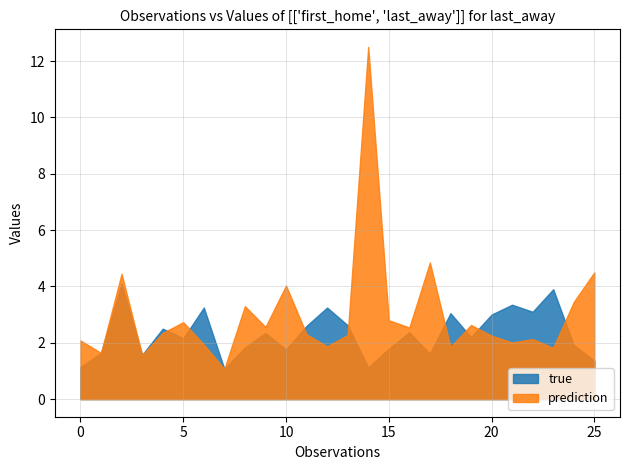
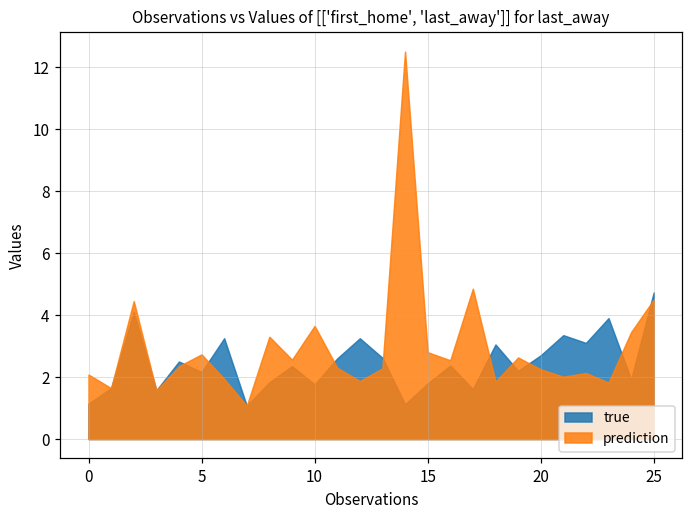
  {
    "true": {
      "0": 1.1,
      "5": 2.2,
      "10": 1.8,
      "15": 1.8,
-     "20": 3.0,
-     "25": 1.4
+     "20": 2.7,
+     "25": 4.7
    },
    "prediction": {
      "0": 2.1,
      "5": 2.7,
-     "10": 4.0,
+     "10": 3.7,
      "15": 2.8,
      "20": 2.3,
      "25": 4.5
    }
  }
